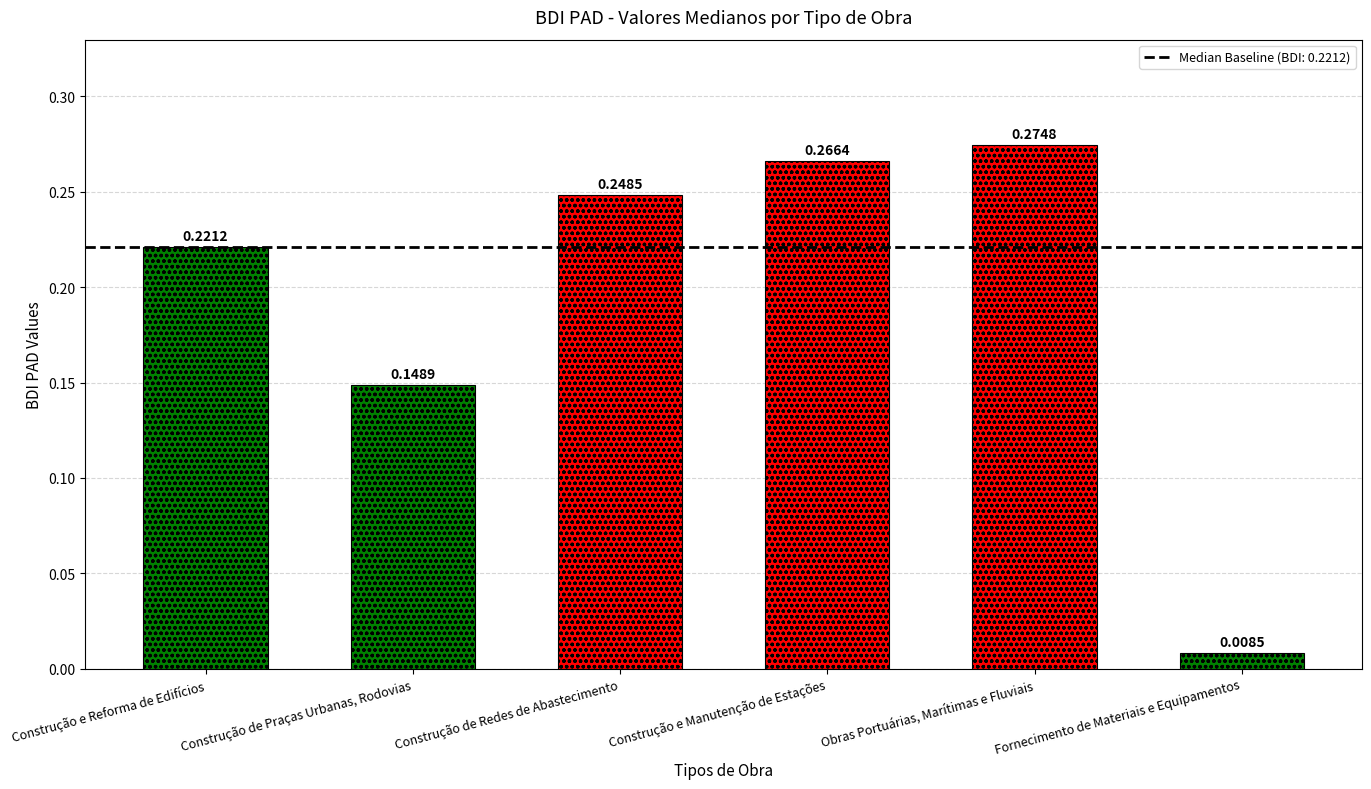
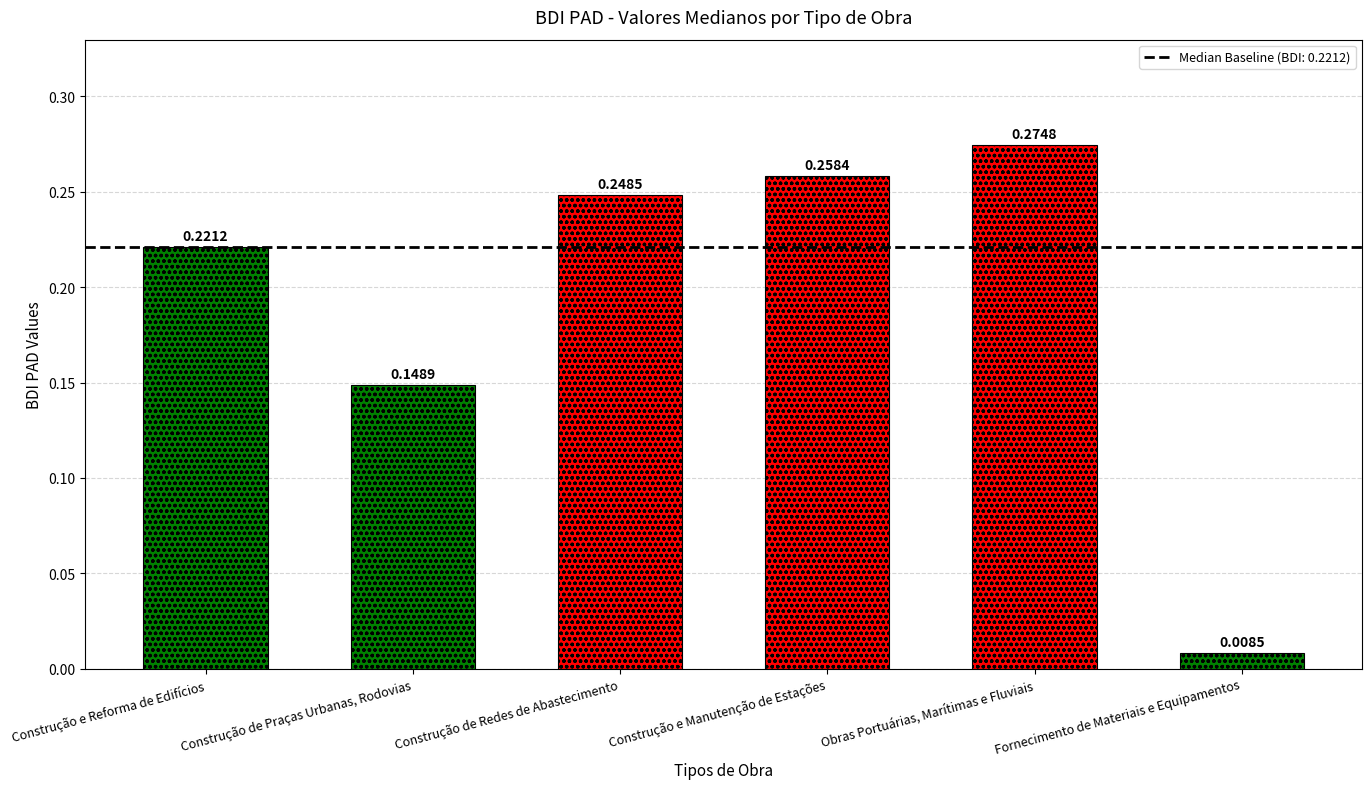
  {
    "Construção e Reforma de Edifícios": 0.2212,
    "Construção de Praças Urbanas, Rodovias": 0.1489,
    "Construção de Redes de Abastecimento": 0.2485,
-   "Construção e Manutenção de Estações": 0.2664,
+   "Construção e Manutenção de Estações": 0.2584,
    "Obras Portuárias, Marítimas e Fluviais": 0.2748,
    "Fornecimento de Materiais e Equipamentos": 0.0085
  }
